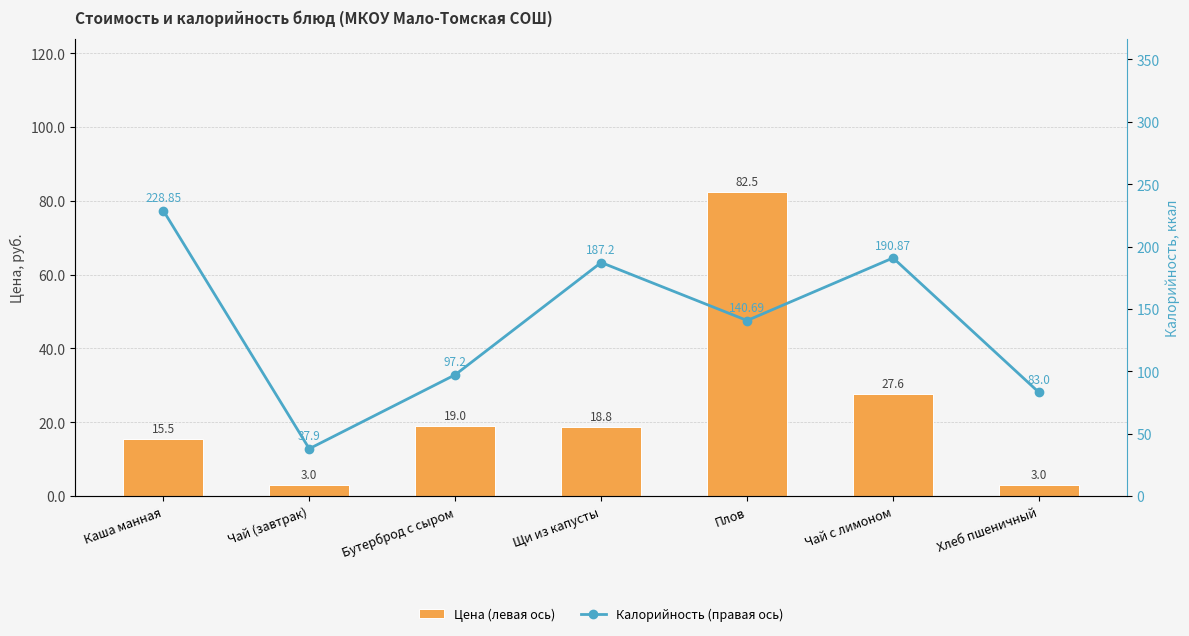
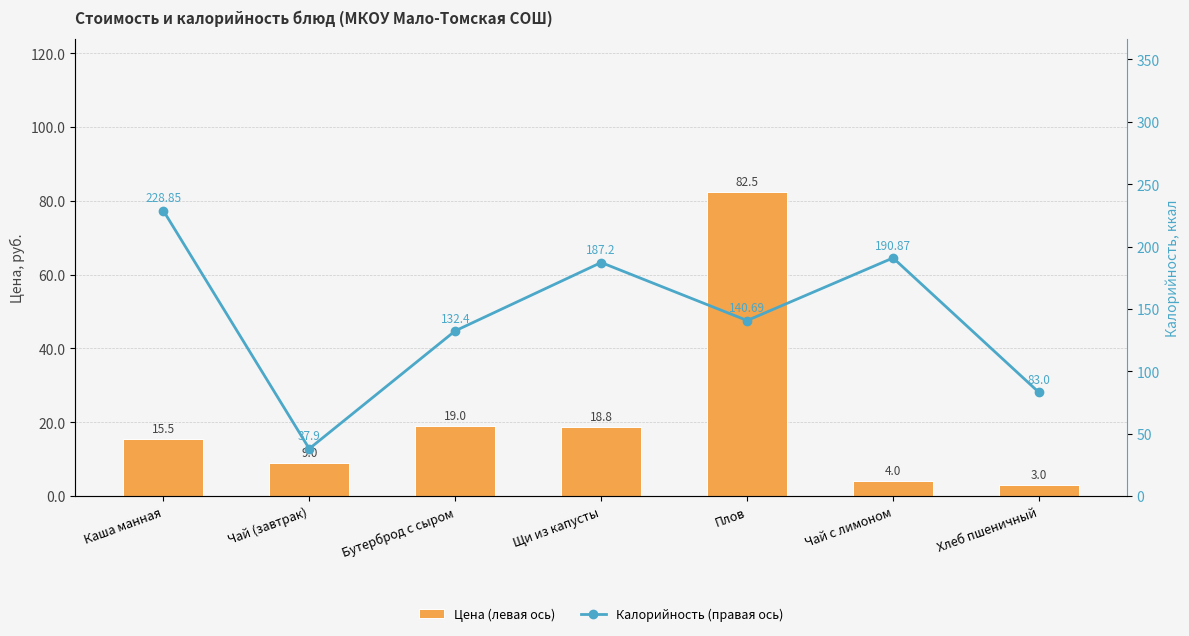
  {
    "Цена (левая ось)": {
      "Каша манная": 15.5,
-     "Чай (завтрак)": 3.0,
+     "Чай (завтрак)": 9.0,
      "Бутерброд с сыром": 19.0,
      "Щи из капусты": 18.8,
      "Плов": 82.5,
-     "Чай с лимоном": 27.6,
+     "Чай с лимоном": 4.0,
      "Хлеб пшеничный": 3.0
    },
    "Калорийность (правая ось)": {
      "Каша манная": 228.85,
      "Чай (завтрак)": 37.9,
-     "Бутерброд с сыром": 97.2,
+     "Бутерброд с сыром": 132.4,
      "Щи из капусты": 187.2,
      "Плов": 140.69,
      "Чай с лимоном": 190.87,
      "Хлеб пшеничный": 83.0
    }
  }
